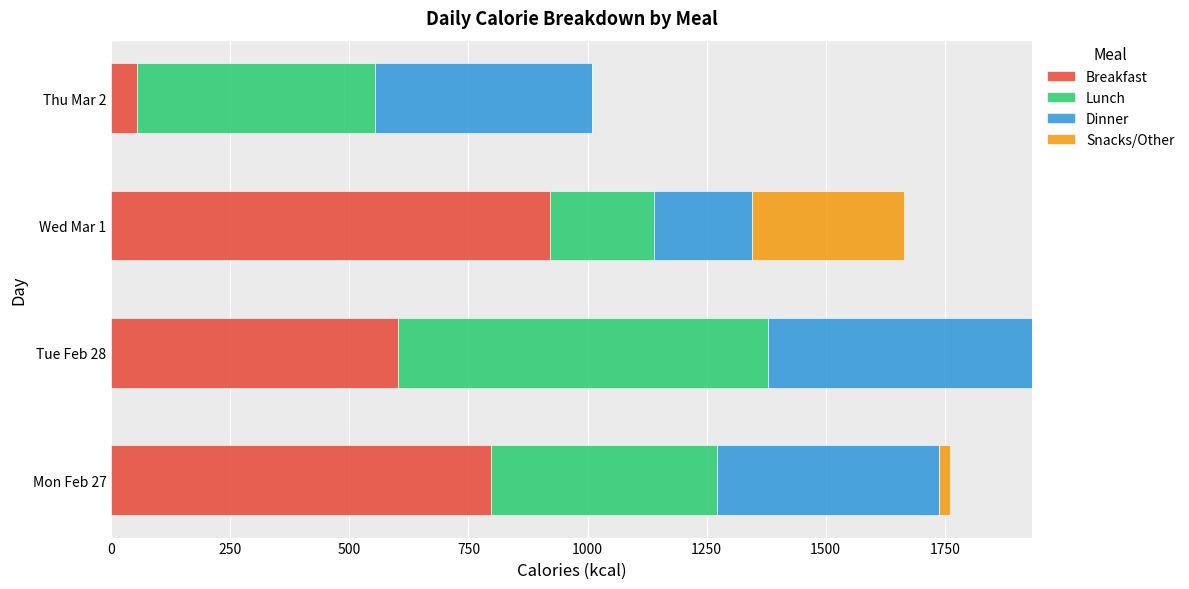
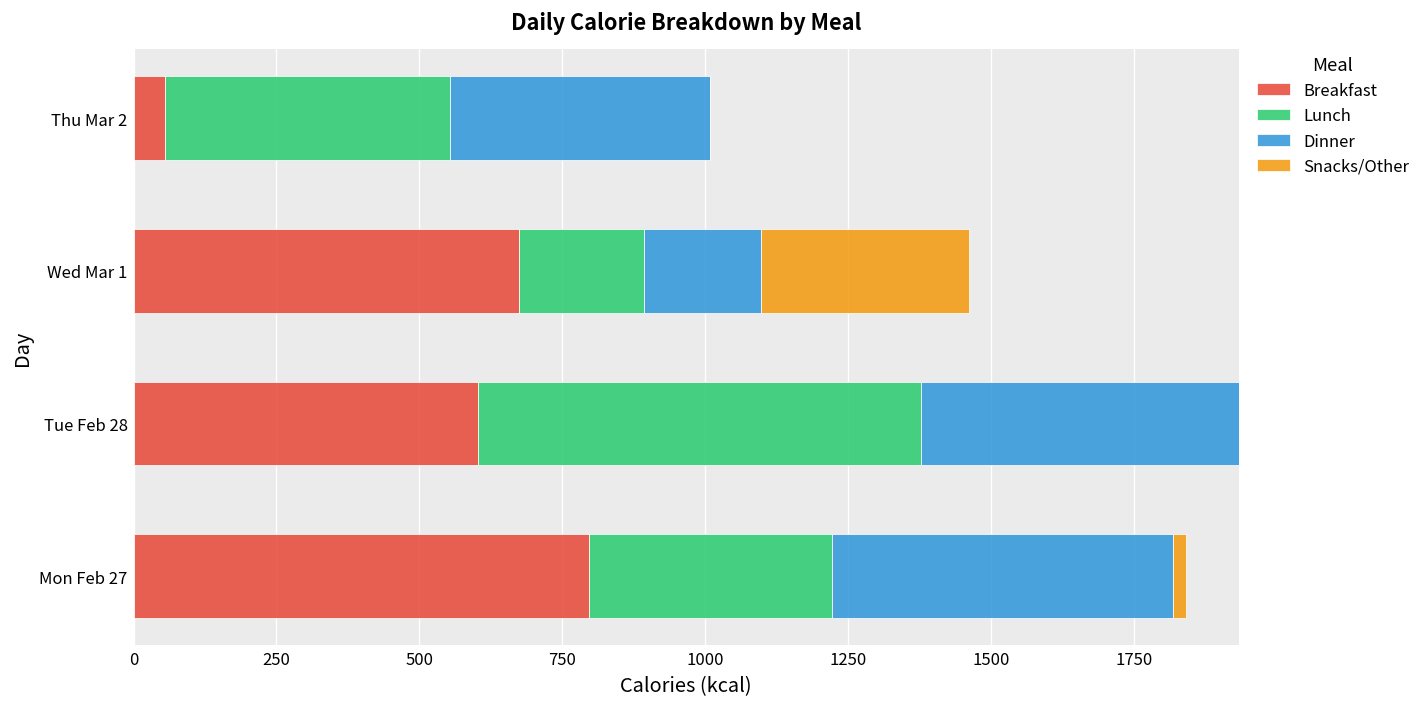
  {
    "Breakfast": {
      "Thu Mar 2": 60,
-     "Wed Mar 1": 920,
+     "Wed Mar 1": 670,
      "Tue Feb 28": 600,
      "Mon Feb 27": 800
    },
    "Lunch": {
      "Thu Mar 2": 500,
      "Wed Mar 1": 220,
      "Tue Feb 28": 780,
-     "Mon Feb 27": 470
+     "Mon Feb 27": 430
    },
    "Dinner": {
      "Thu Mar 2": 460,
      "Wed Mar 1": 210,
      "Tue Feb 28": 560,
-     "Mon Feb 27": 470
+     "Mon Feb 27": 600
    },
    "Snacks/Other": {
      "Thu Mar 2": 0,
-     "Wed Mar 1": 320,
+     "Wed Mar 1": 360,
      "Tue Feb 28": 0,
      "Mon Feb 27": 20
    }
  }
